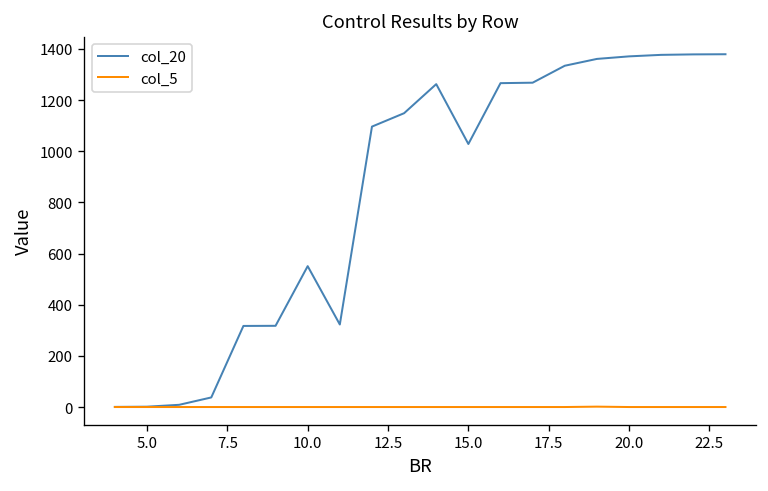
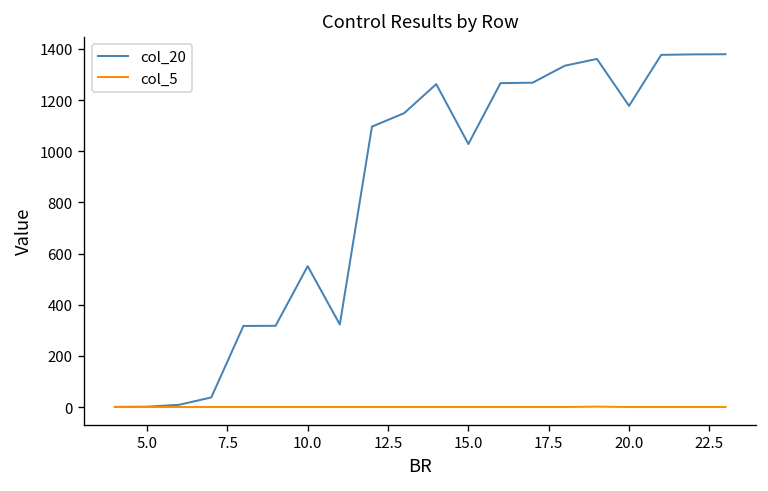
  {
    "col_20": {
      "10.0": 550,
      "15.0": 1030,
-     "20.0": 1370
+     "20.0": 1180
    },
    "col_5": {
      "10.0": 0,
      "15.0": 0,
      "20.0": 0
    }
  }
